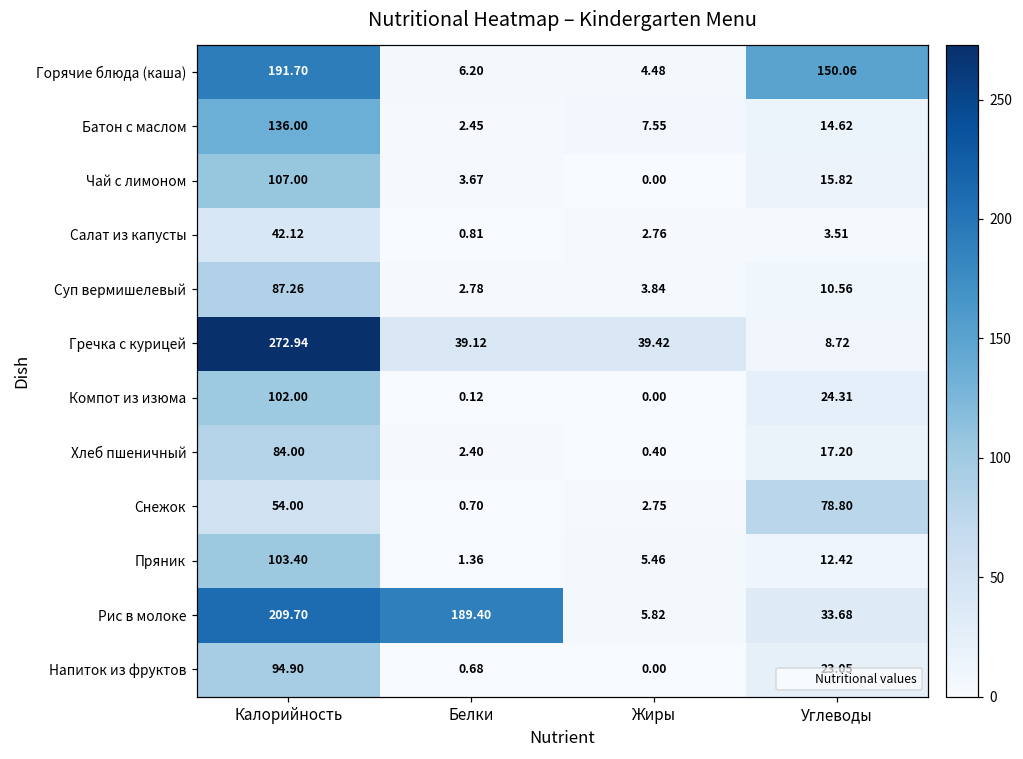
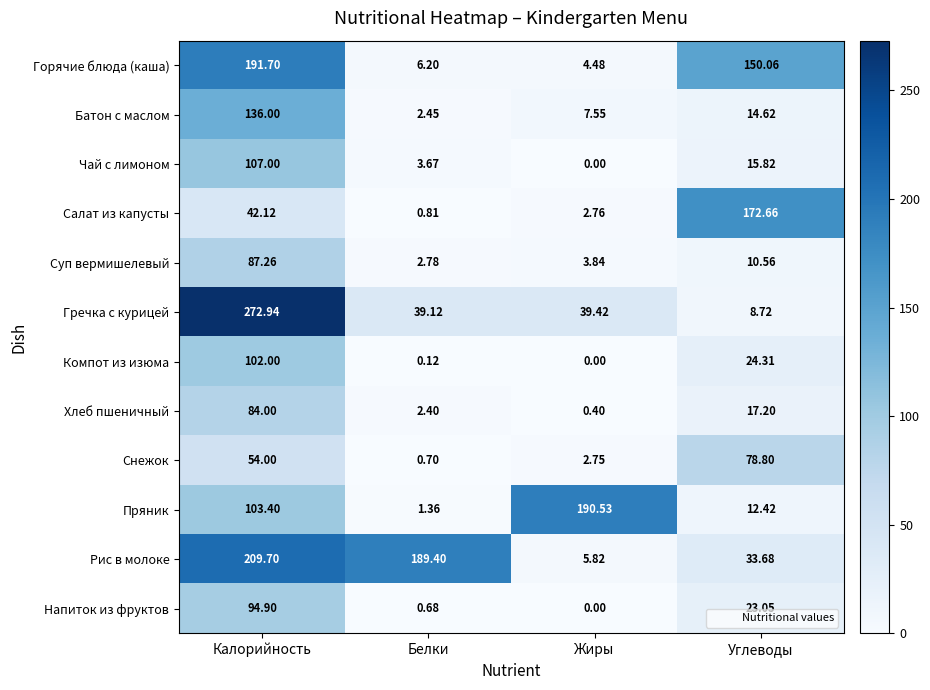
  {
    "Горячие блюда (каша)": {
      "Калорийность": 191.70,
      "Белки": 6.20,
      "Жиры": 4.48,
      "Углеводы": 150.06
    },
    "Батон с маслом": {
      "Калорийность": 136.00,
      "Белки": 2.45,
      "Жиры": 7.55,
      "Углеводы": 14.62
    },
    "Чай с лимоном": {
      "Калорийность": 107.00,
      "Белки": 3.67,
      "Жиры": 0.00,
      "Углеводы": 15.82
    },
    "Салат из капусты": {
      "Калорийность": 42.12,
      "Белки": 0.81,
      "Жиры": 2.76,
-     "Углеводы": 3.51
+     "Углеводы": 172.66
    },
    "Суп вермишелевый": {
      "Калорийность": 87.26,
      "Белки": 2.78,
      "Жиры": 3.84,
      "Углеводы": 10.56
    },
    "Гречка с курицей": {
      "Калорийность": 272.94,
      "Белки": 39.12,
      "Жиры": 39.42,
      "Углеводы": 8.72
    },
    "Компот из изюма": {
      "Калорийность": 102.00,
      "Белки": 0.12,
      "Жиры": 0.00,
      "Углеводы": 24.31
    },
    "Хлеб пшеничный": {
      "Калорийность": 84.00,
      "Белки": 2.40,
      "Жиры": 0.40,
      "Углеводы": 17.20
    },
    "Снежок": {
      "Калорийность": 54.00,
      "Белки": 0.70,
      "Жиры": 2.75,
      "Углеводы": 78.80
    },
    "Пряник": {
      "Калорийность": 103.40,
      "Белки": 1.36,
-     "Жиры": 5.46,
+     "Жиры": 190.53,
      "Углеводы": 12.42
    },
    "Рис в молоке": {
      "Калорийность": 209.70,
      "Белки": 189.40,
      "Жиры": 5.82,
      "Углеводы": 33.68
    },
    "Напиток из фруктов": {
      "Калорийность": 94.90,
      "Белки": 0.68,
      "Жиры": 0.00
    }
  }
